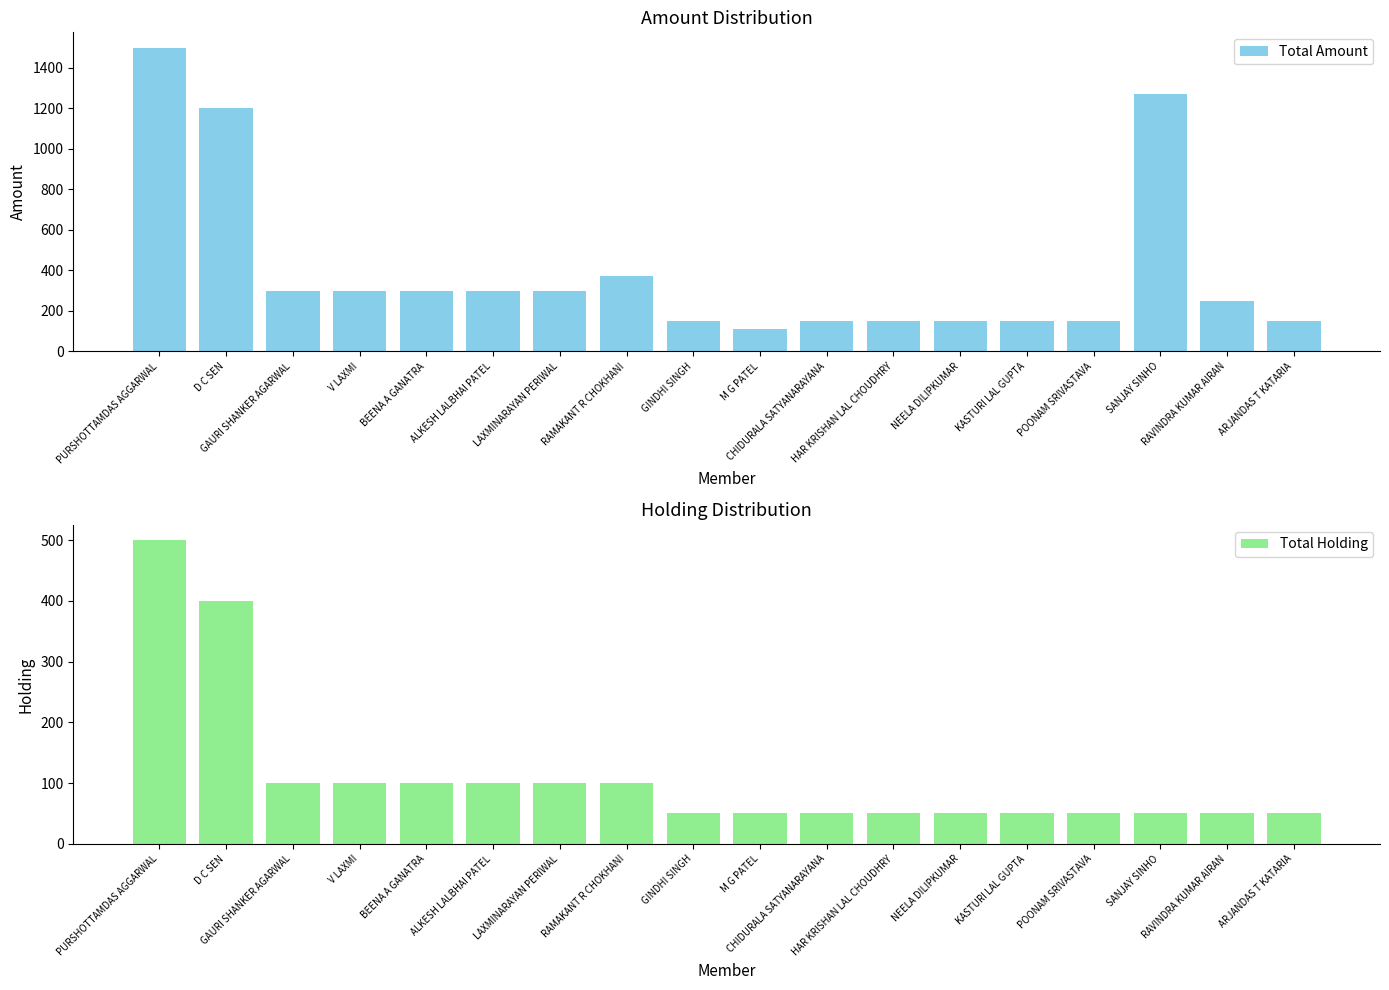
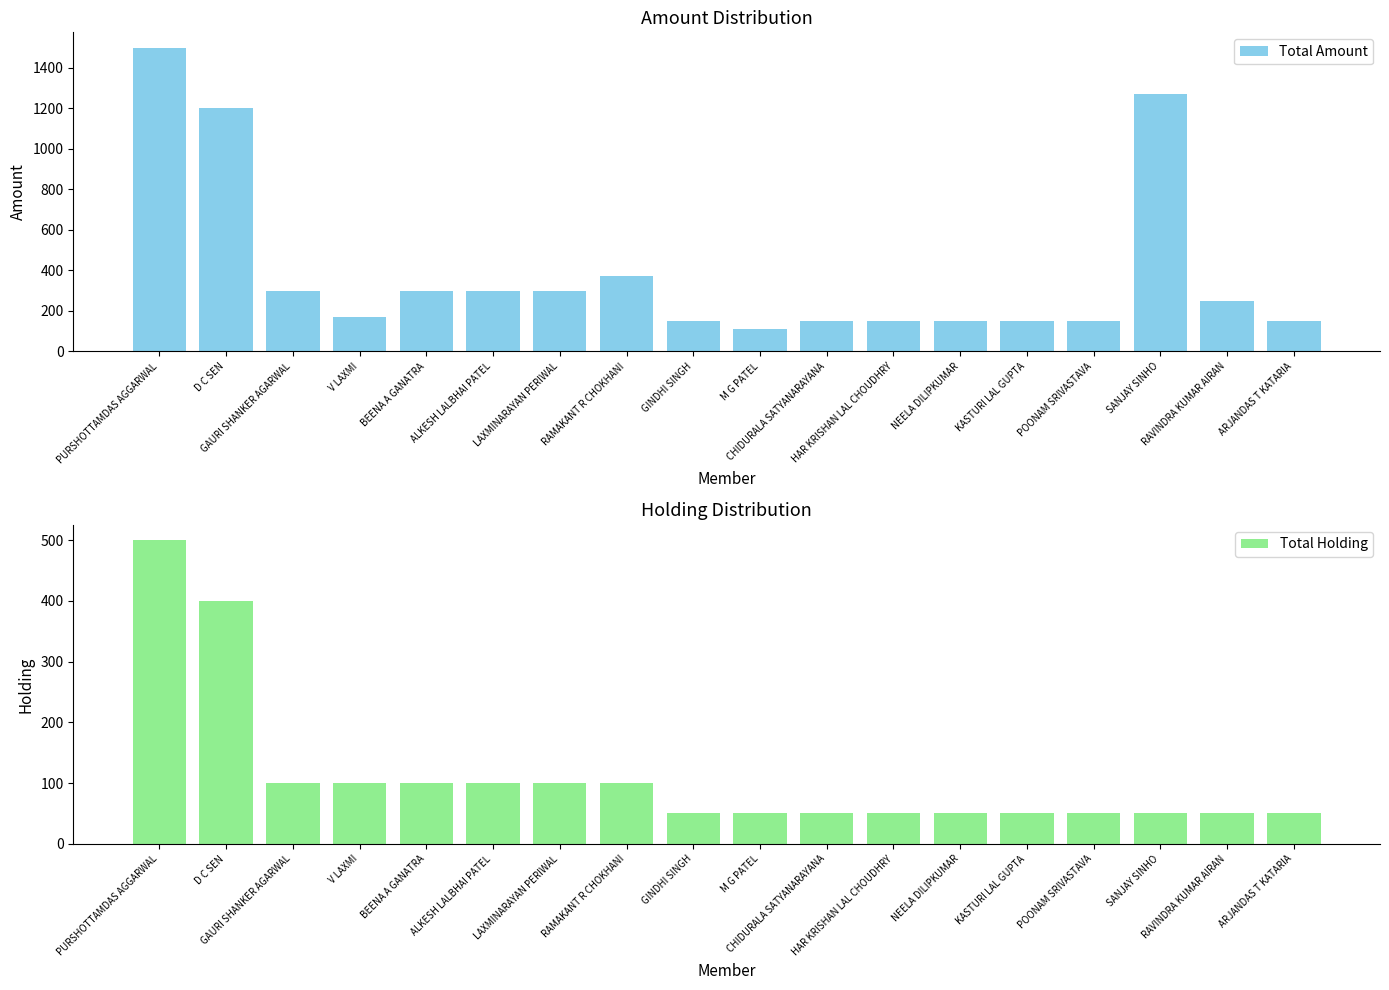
  {
    "Amount Distribution": {
      "PURSHOTTAMDAS AGGARWAL": 1500,
      "D C SEN": 1200,
      "GAURI SHANKER AGARWAL": 300,
-     "V LAXMI": 300,
+     "V LAXMI": 170,
      "BEENA A GANATRA": 300,
      "ALKESH LALBHAI PATEL": 300,
      "LAXMINARAYAN PERIWAL": 300,
      "RAMAKANT R CHOKHANI": 370,
      "GINDHI SINGH": 150,
      "M G PATEL": 110,
      "CHIDURALA SATYANARAYANA": 150,
      "HAR KRISHAN LAL CHOUDHRY": 150,
      "NEELA DILIPKUMAR": 150,
      "KASTURI LAL GUPTA": 150,
      "POONAM SRIVASTAVA": 150,
      "SANJAY SINHO": 1270,
      "RAVINDRA KUMAR AIRAN": 250,
      "ARJANDAS T KATARIA": 150
    },
    "Holding Distribution": {
      "PURSHOTTAMDAS AGGARWAL": 500,
      "D C SEN": 400,
      "GAURI SHANKER AGARWAL": 100,
      "V LAXMI": 100,
      "BEENA A GANATRA": 100,
      "ALKESH LALBHAI PATEL": 100,
      "LAXMINARAYAN PERIWAL": 100,
      "RAMAKANT R CHOKHANI": 100,
      "GINDHI SINGH": 50,
      "M G PATEL": 50,
      "CHIDURALA SATYANARAYANA": 50,
      "HAR KRISHAN LAL CHOUDHRY": 50,
      "NEELA DILIPKUMAR": 50,
      "KASTURI LAL GUPTA": 50,
      "POONAM SRIVASTAVA": 50,
      "SANJAY SINHO": 50,
      "RAVINDRA KUMAR AIRAN": 50,
      "ARJANDAS T KATARIA": 50
    }
  }
